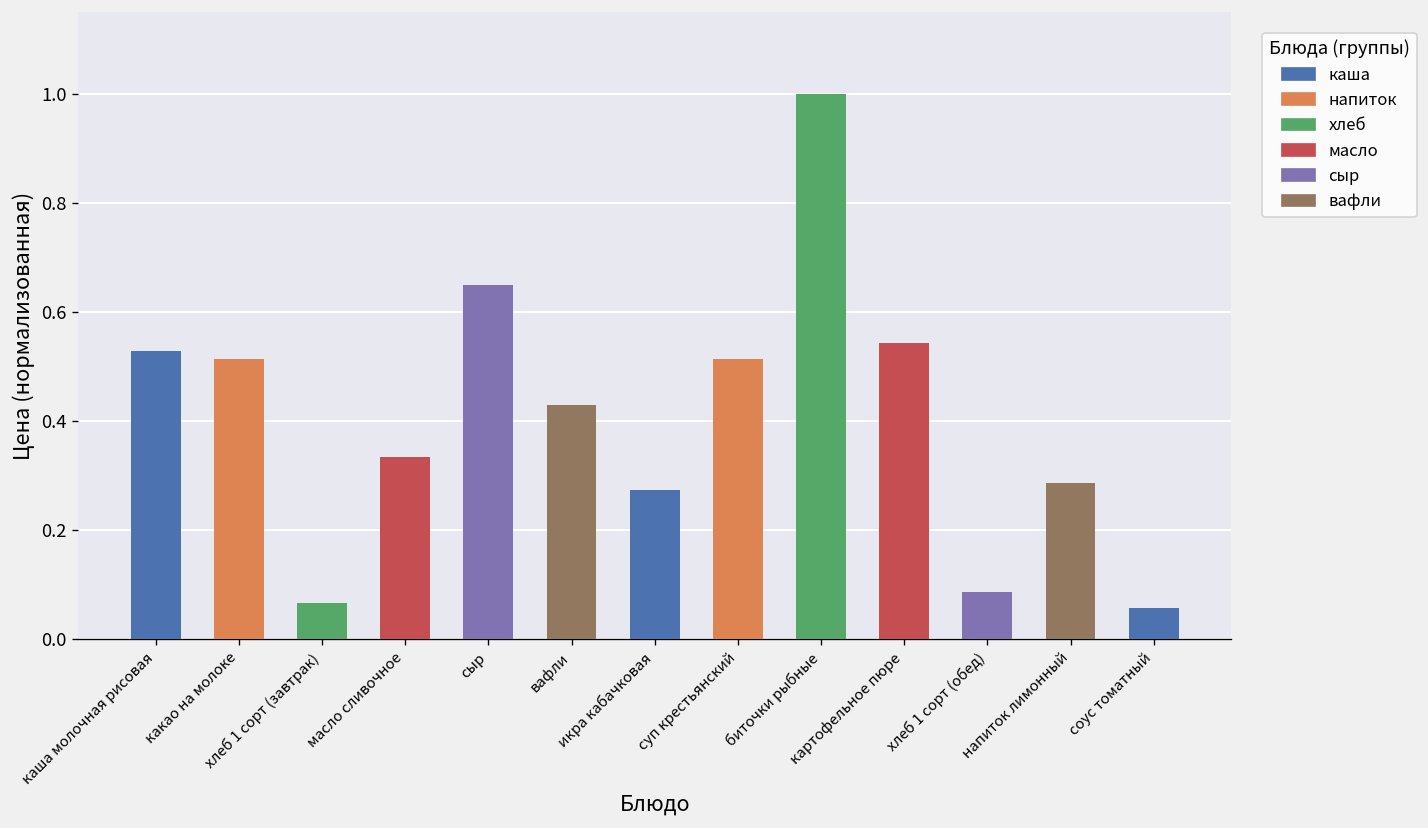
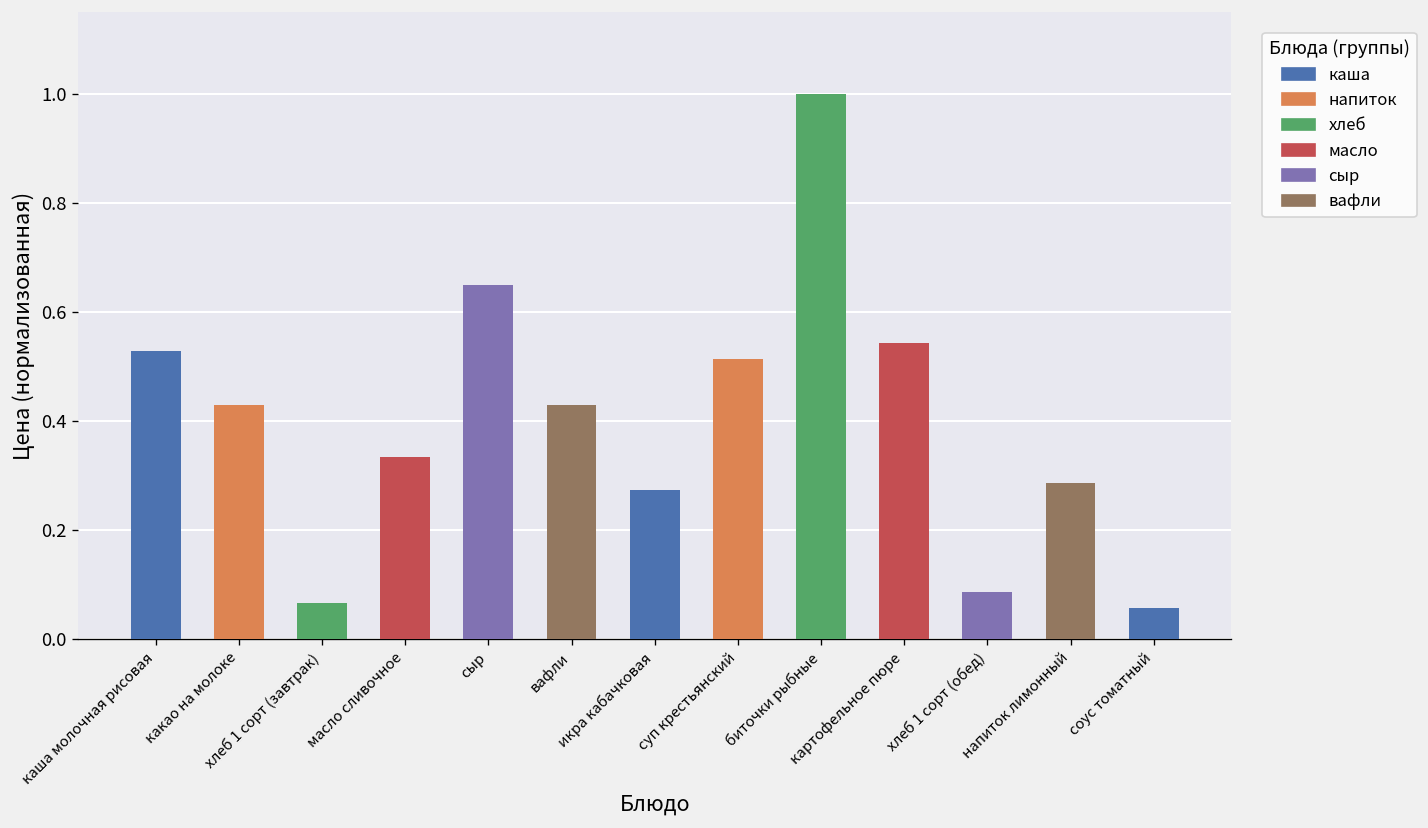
  {
    "каша молочная рисовая": 0.53,
-   "какао на молоке": 0.51,
+   "какао на молоке": 0.43,
    "хлеб 1 сорт (завтрак)": 0.07,
    "масло сливочное": 0.33,
    "сыр": 0.65,
    "вафли": 0.43,
    "икра кабачковая": 0.27,
    "суп крестьянский": 0.51,
    "биточки рыбные": 1.00,
    "картофельное пюре": 0.54,
    "хлеб 1 сорт (обед)": 0.09,
    "напиток лимонный": 0.29,
    "соус томатный": 0.06
  }
